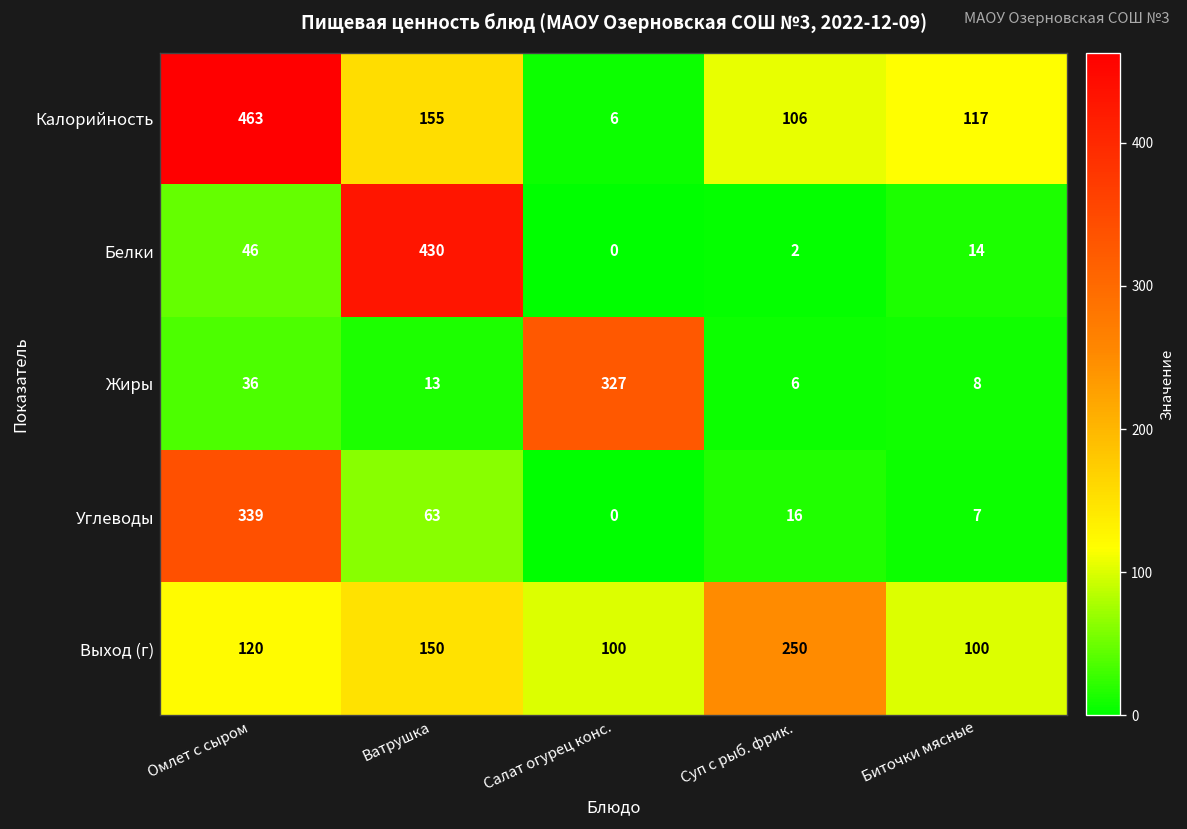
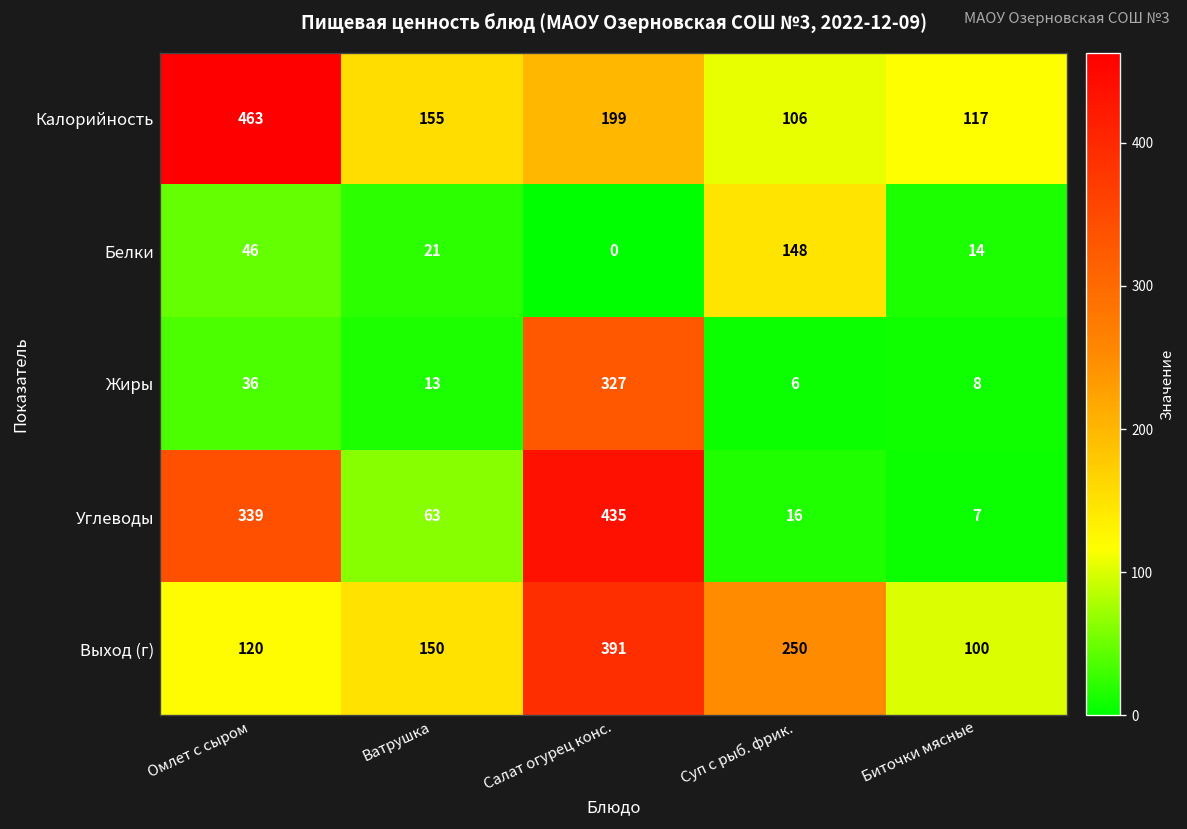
  {
    "Калорийность": {
      "Омлет с сыром": 463,
      "Ватрушка": 155,
-     "Салат огурец конс.": 6,
+     "Салат огурец конс.": 199,
      "Суп с рыб. фрик.": 106,
      "Биточки мясные": 117
    },
    "Белки": {
      "Омлет с сыром": 46,
-     "Ватрушка": 430,
+     "Ватрушка": 21,
      "Салат огурец конс.": 0,
-     "Суп с рыб. фрик.": 2,
+     "Суп с рыб. фрик.": 148,
      "Биточки мясные": 14
    },
    "Жиры": {
      "Омлет с сыром": 36,
      "Ватрушка": 13,
      "Салат огурец конс.": 327,
      "Суп с рыб. фрик.": 6,
      "Биточки мясные": 8
    },
    "Углеводы": {
      "Омлет с сыром": 339,
      "Ватрушка": 63,
-     "Салат огурец конс.": 0,
+     "Салат огурец конс.": 435,
      "Суп с рыб. фрик.": 16,
      "Биточки мясные": 7
    },
    "Выход (г)": {
      "Омлет с сыром": 120,
      "Ватрушка": 150,
-     "Салат огурец конс.": 100,
+     "Салат огурец конс.": 391,
      "Суп с рыб. фрик.": 250,
      "Биточки мясные": 100
    }
  }
